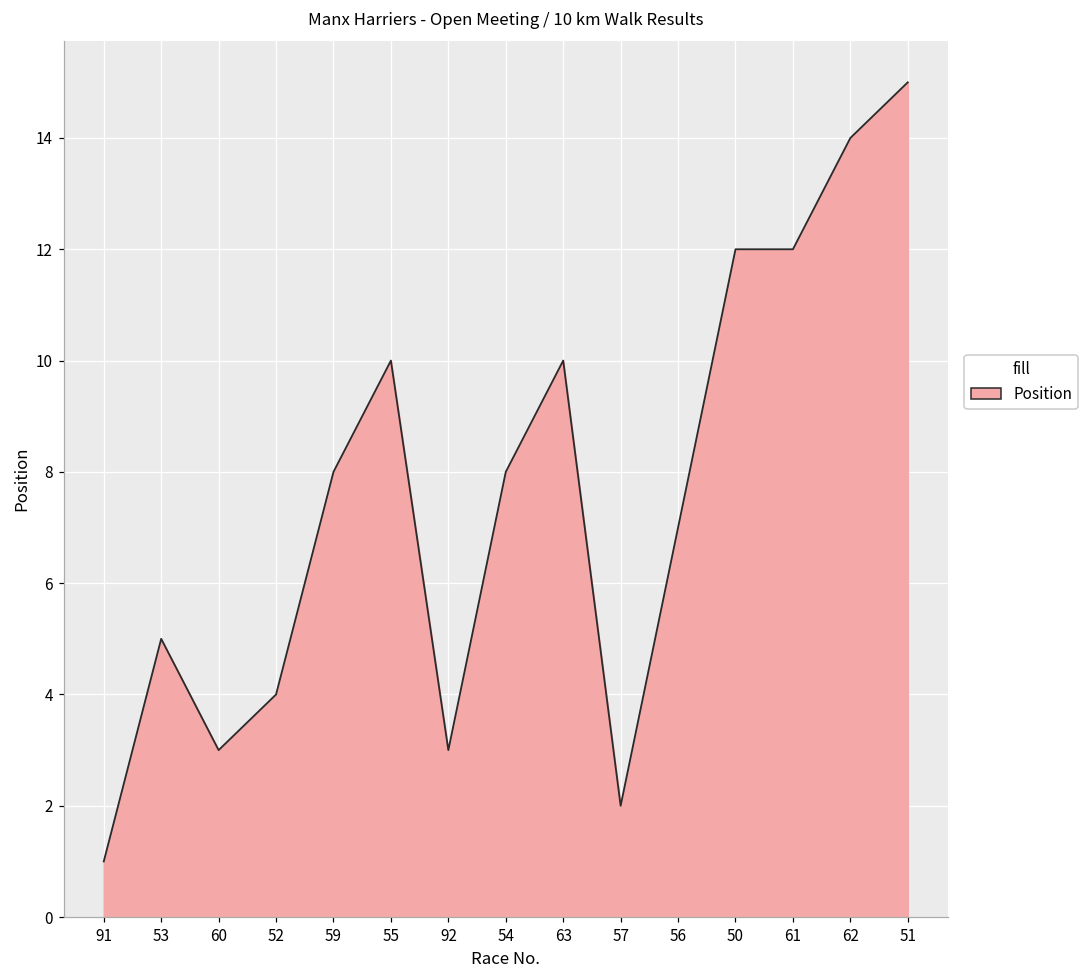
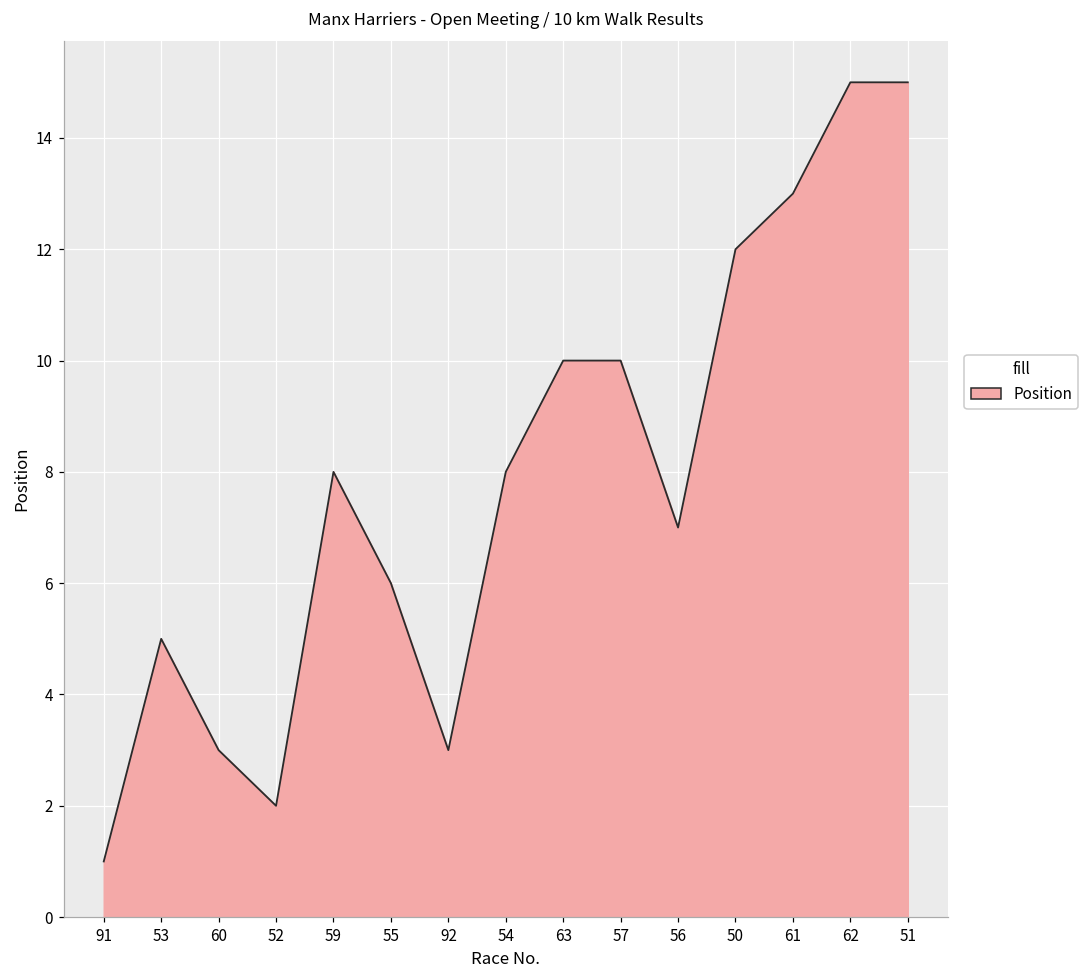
  {
    "91": 1,
    "53": 5,
    "60": 3,
-   "52": 4,
+   "52": 2,
    "59": 8,
-   "55": 10,
+   "55": 6,
    "92": 3,
    "54": 8,
    "63": 10,
-   "57": 2,
+   "57": 10,
    "56": 7,
    "50": 12,
-   "61": 12,
-   "62": 14,
+   "61": 13,
+   "62": 15,
    "51": 15
  }
